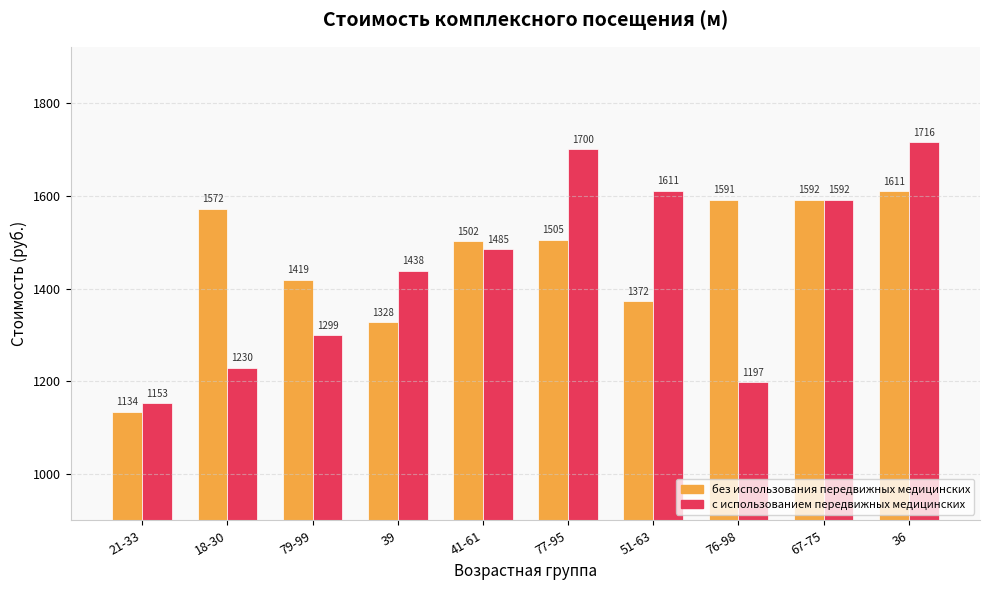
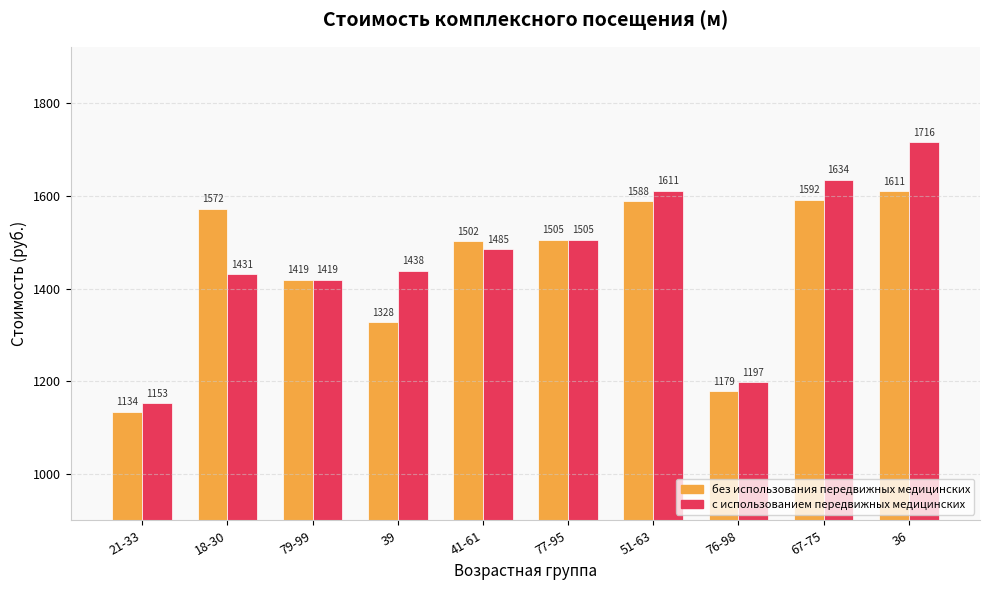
  {
    "без использования передвижных медицинских": {
      "21-33": 1134,
      "18-30": 1572,
      "79-99": 1419,
      "39": 1328,
      "41-61": 1502,
      "77-95": 1505,
-     "51-63": 1372,
-     "76-98": 1591,
+     "51-63": 1588,
+     "76-98": 1179,
      "67-75": 1592,
      "36": 1611
    },
    "с использованием передвижных медицинских": {
      "21-33": 1153,
-     "18-30": 1230,
-     "79-99": 1299,
+     "18-30": 1431,
+     "79-99": 1419,
      "39": 1438,
      "41-61": 1485,
-     "77-95": 1700,
+     "77-95": 1505,
      "51-63": 1611,
      "76-98": 1197,
-     "67-75": 1592,
+     "67-75": 1634,
      "36": 1716
    }
  }
